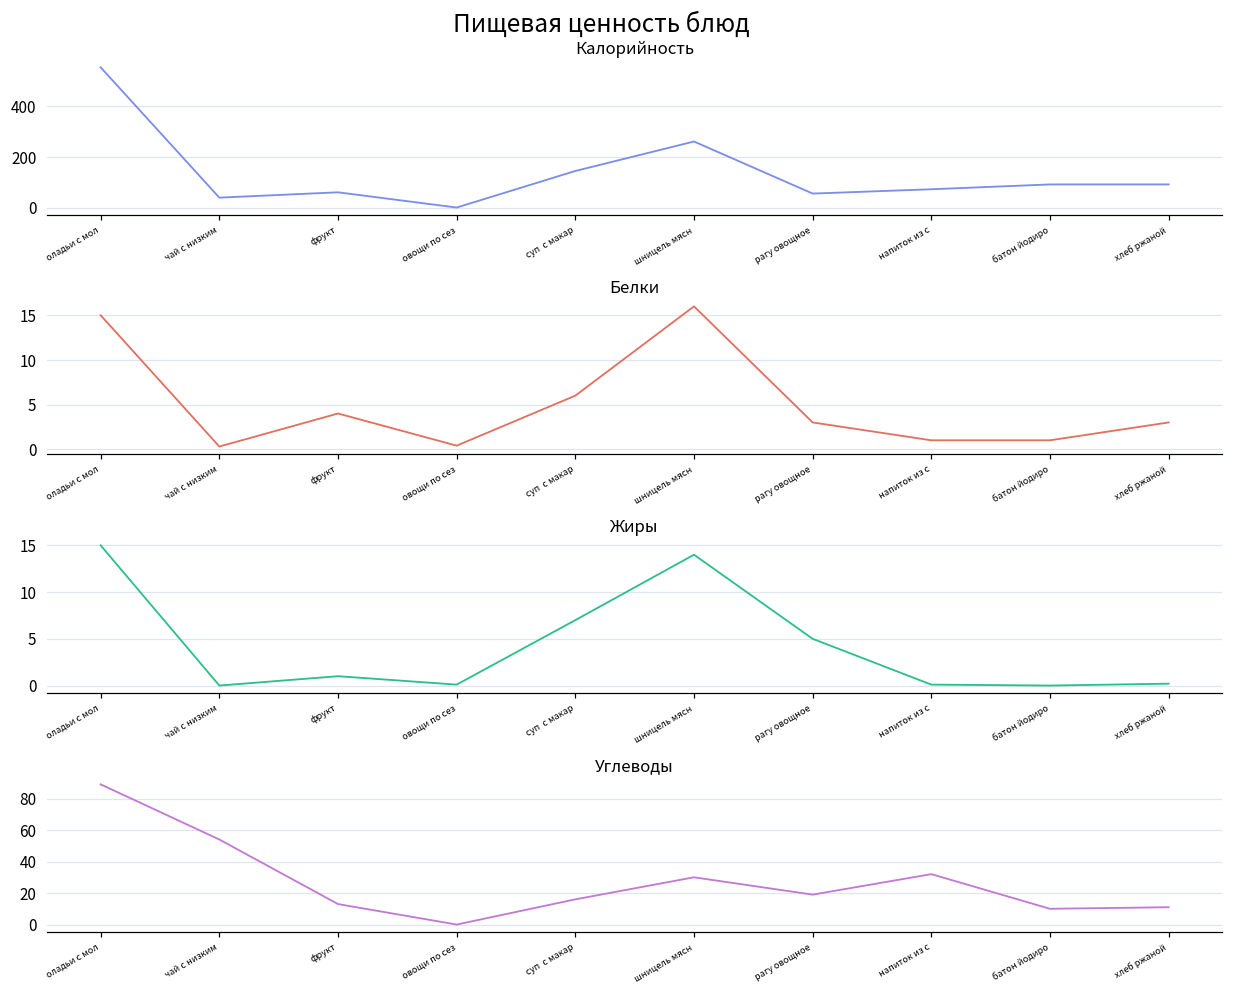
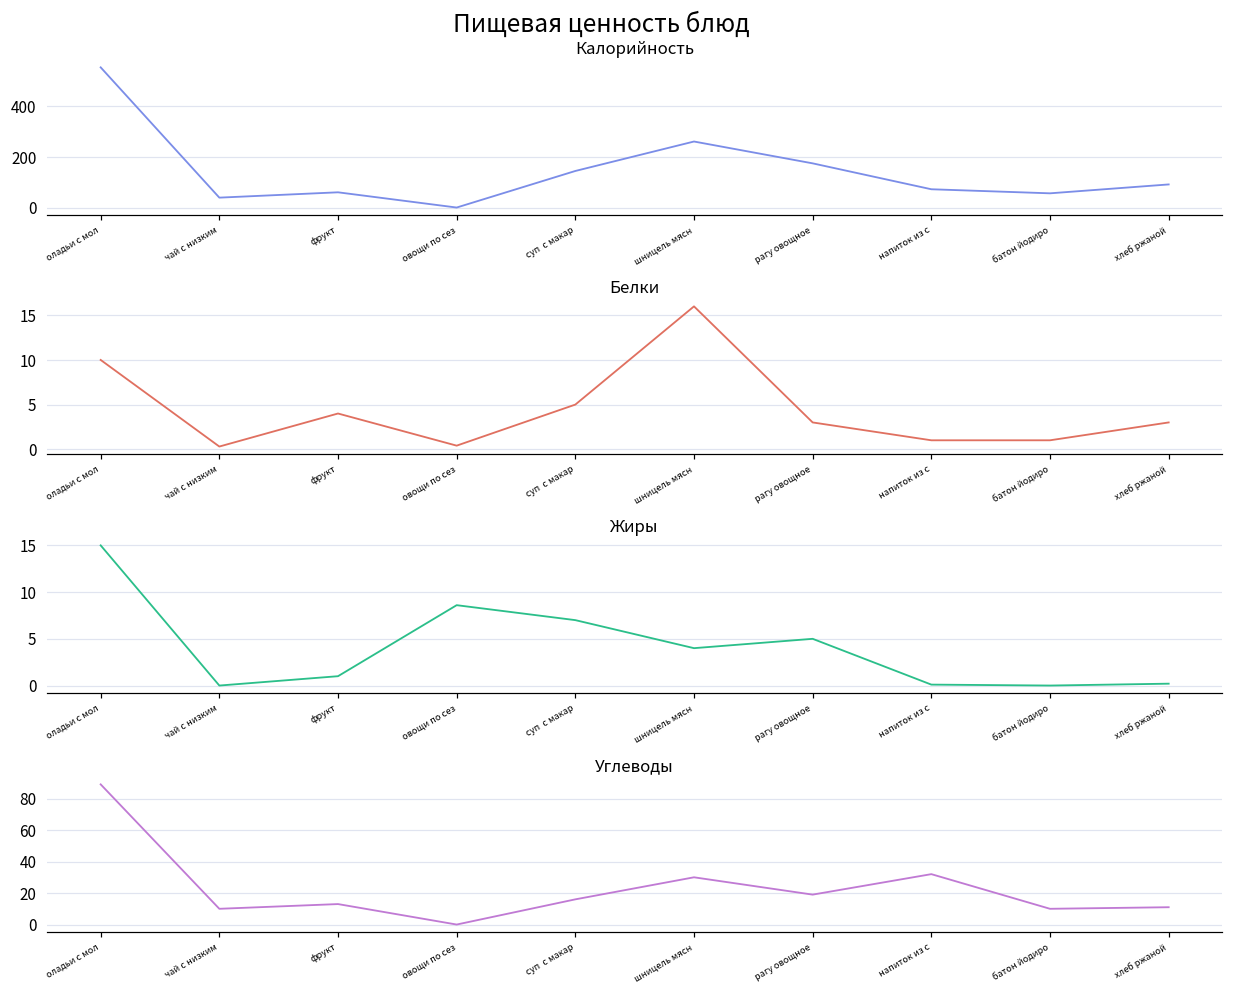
  {
    "Калорийность": {
      "оладьи с мол": 550,
      "чай с низким": 40,
      "фрукт": 60,
      "овощи по сез": 0,
      "суп с макар": 150,
      "шницель мясн": 260,
-     "рагу овощное": 60,
+     "рагу овощное": 180,
      "напиток из с": 70,
-     "батон йодиро": 90,
+     "батон йодиро": 60,
      "хлеб ржаной": 90
    },
    "Белки": {
-     "оладьи с мол": 15,
+     "оладьи с мол": 10,
      "чай с низким": 0,
      "фрукт": 4,
      "овощи по сез": 0,
-     "суп с макар": 6,
+     "суп с макар": 5,
      "шницель мясн": 16,
      "рагу овощное": 3,
      "напиток из с": 1,
      "батон йодиро": 1,
      "хлеб ржаной": 3
    },
    "Жиры": {
      "оладьи с мол": 15,
      "чай с низким": 0,
      "фрукт": 1,
-     "овощи по сез": 0,
+     "овощи по сез": 9,
      "суп с макар": 7,
-     "шницель мясн": 14,
+     "шницель мясн": 4,
      "рагу овощное": 5,
      "напиток из с": 0,
      "батон йодиро": 0,
      "хлеб ржаной": 0
    },
    "Углеводы": {
      "оладьи с мол": 89,
-     "чай с низким": 54,
+     "чай с низким": 10,
      "фрукт": 13,
      "овощи по сез": 0,
      "суп с макар": 16,
      "шницель мясн": 30,
      "рагу овощное": 19,
      "напиток из с": 32,
      "батон йодиро": 10,
      "хлеб ржаной": 11
    }
  }
